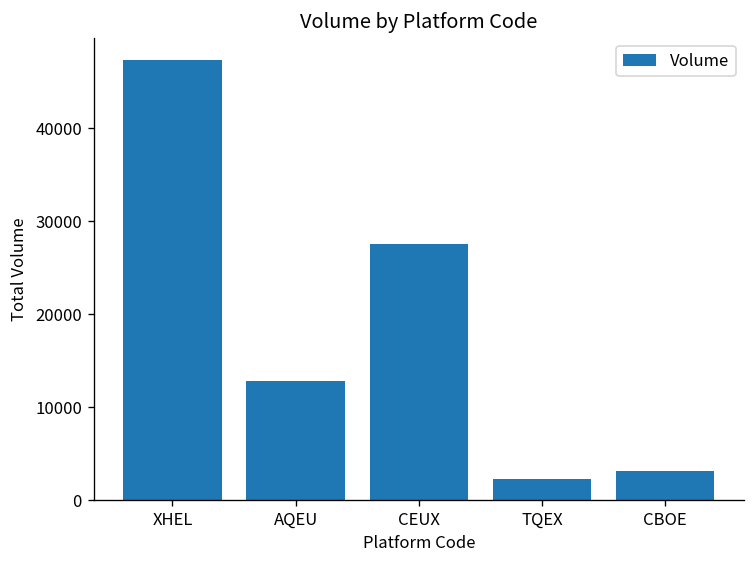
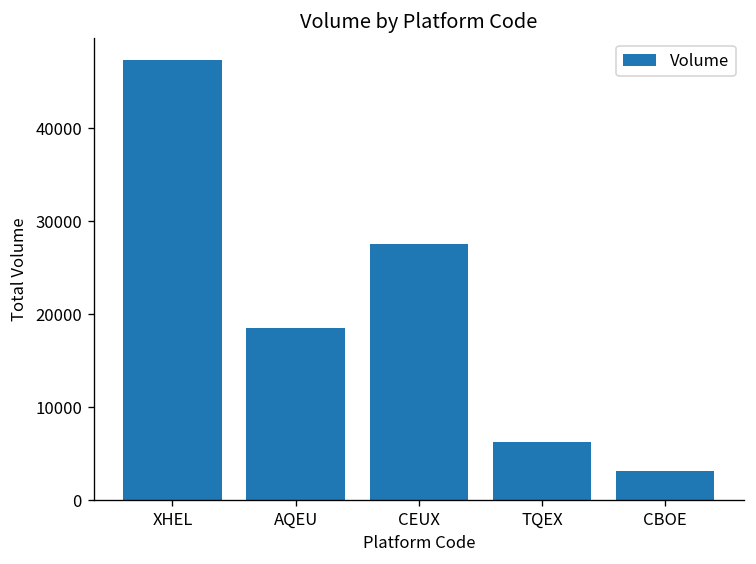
  {
    "XHEL": 47000,
-   "AQEU": 13000,
+   "AQEU": 19000,
    "CEUX": 28000,
-   "TQEX": 2000,
+   "TQEX": 6000,
    "CBOE": 3000
  }
